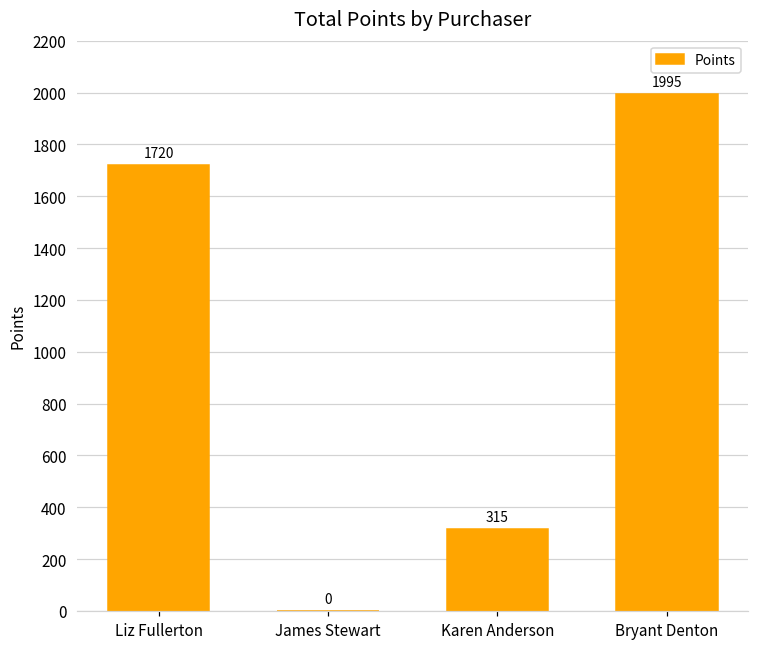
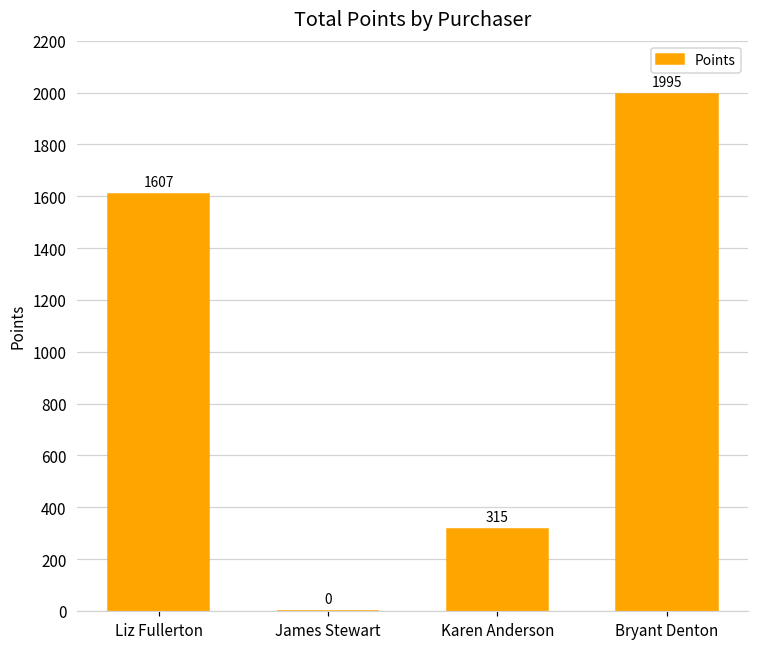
  {
-   "Liz Fullerton": 1720,
+   "Liz Fullerton": 1607,
    "James Stewart": 0,
    "Karen Anderson": 315,
    "Bryant Denton": 1995
  }
